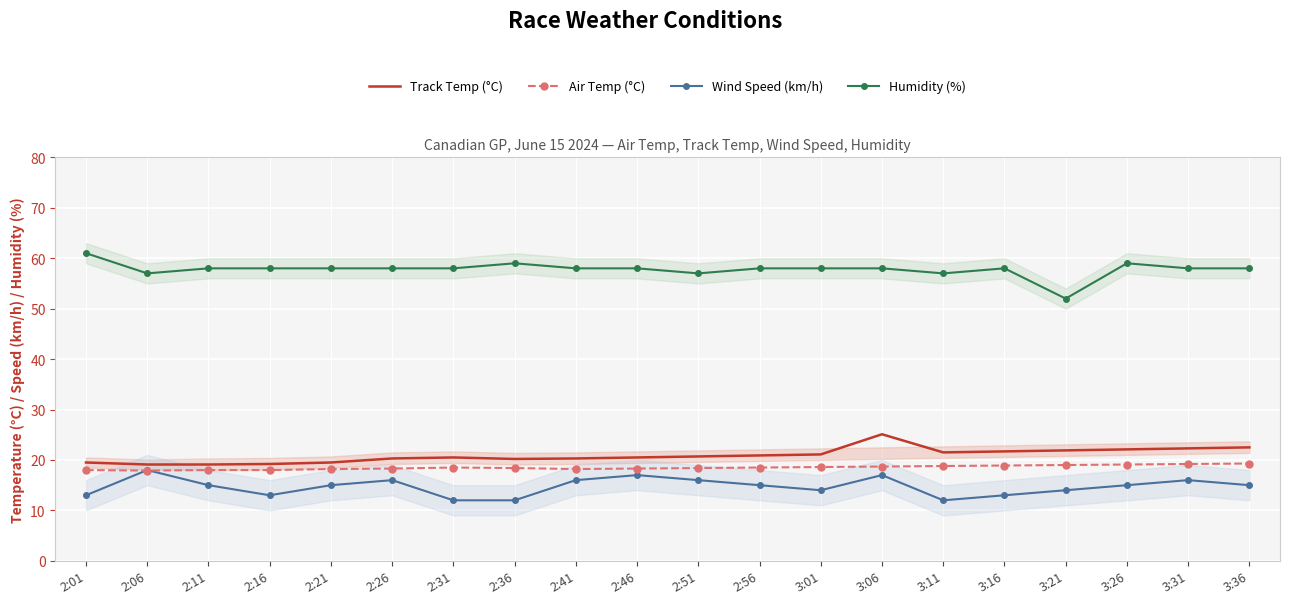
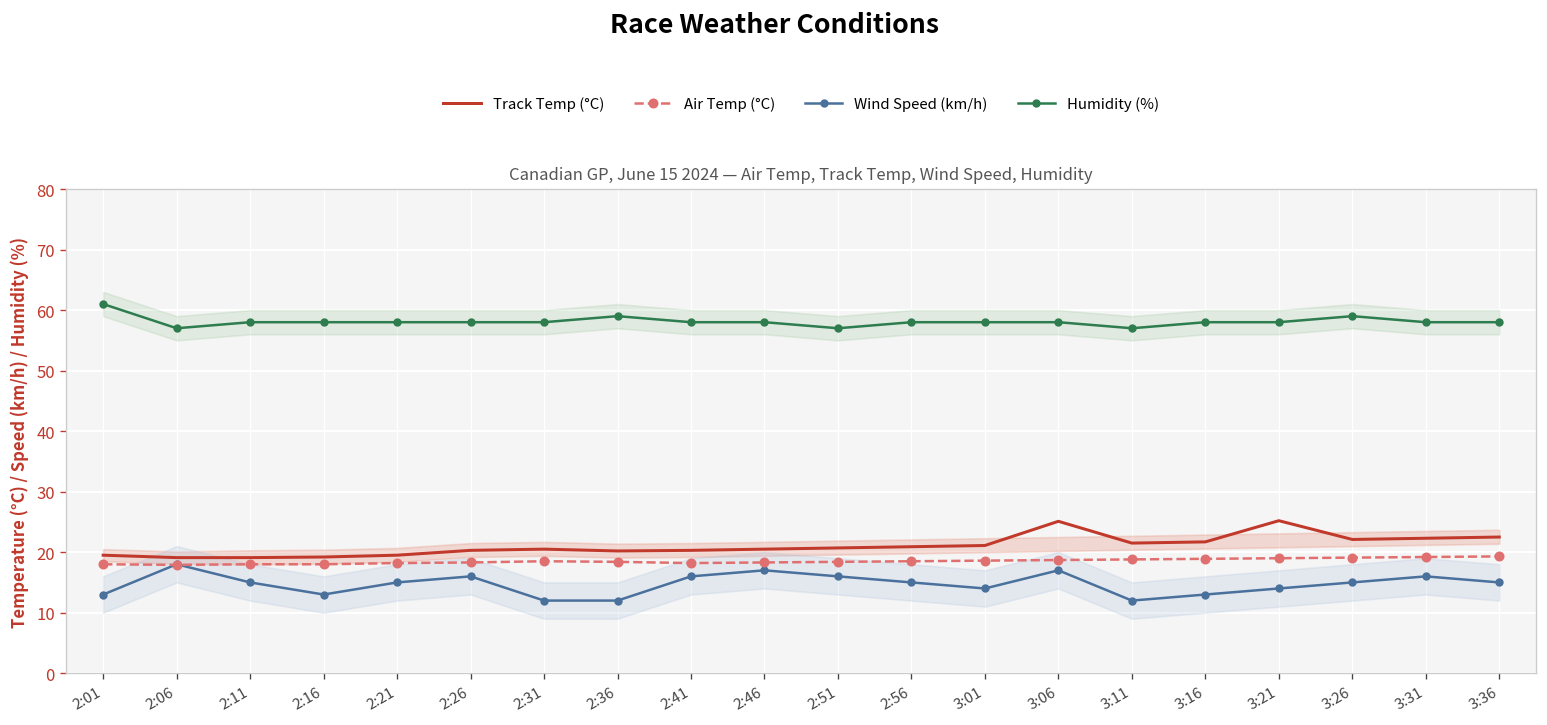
  {
    "Track Temp (°C)": {
      "2:01": 20,
      "2:06": 19,
      "2:11": 19,
      "2:16": 19,
      "2:21": 20,
      "2:26": 20,
      "2:31": 21,
      "2:36": 20,
      "2:41": 20,
      "2:46": 21,
      "2:51": 21,
      "2:56": 21,
      "3:01": 21,
      "3:06": 25,
      "3:11": 22,
      "3:16": 22,
-     "3:21": 22,
+     "3:21": 25,
      "3:26": 22,
      "3:31": 22,
      "3:36": 23
    },
    "Wind Speed (km/h)": {
      "2:01": 13,
      "2:11": 15,
      "2:16": 13,
      "2:21": 15,
      "2:26": 16,
      "2:31": 12,
      "2:36": 12,
      "2:41": 16,
      "2:46": 17,
      "2:51": 16,
      "2:56": 15,
      "3:01": 14,
      "3:06": 17,
      "3:11": 12,
      "3:16": 13,
      "3:21": 14,
      "3:26": 15,
      "3:31": 16,
      "3:36": 15
    },
    "Humidity (%)": {
      "2:01": 61,
      "2:06": 57,
      "2:11": 58,
      "2:16": 58,
      "2:21": 58,
      "2:26": 58,
      "2:31": 58,
      "2:36": 59,
      "2:41": 58,
      "2:46": 58,
      "2:51": 57,
      "2:56": 58,
      "3:01": 58,
      "3:06": 58,
      "3:11": 57,
      "3:16": 58,
-     "3:21": 52,
+     "3:21": 58,
      "3:26": 59,
      "3:31": 58,
      "3:36": 58
    }
  }
